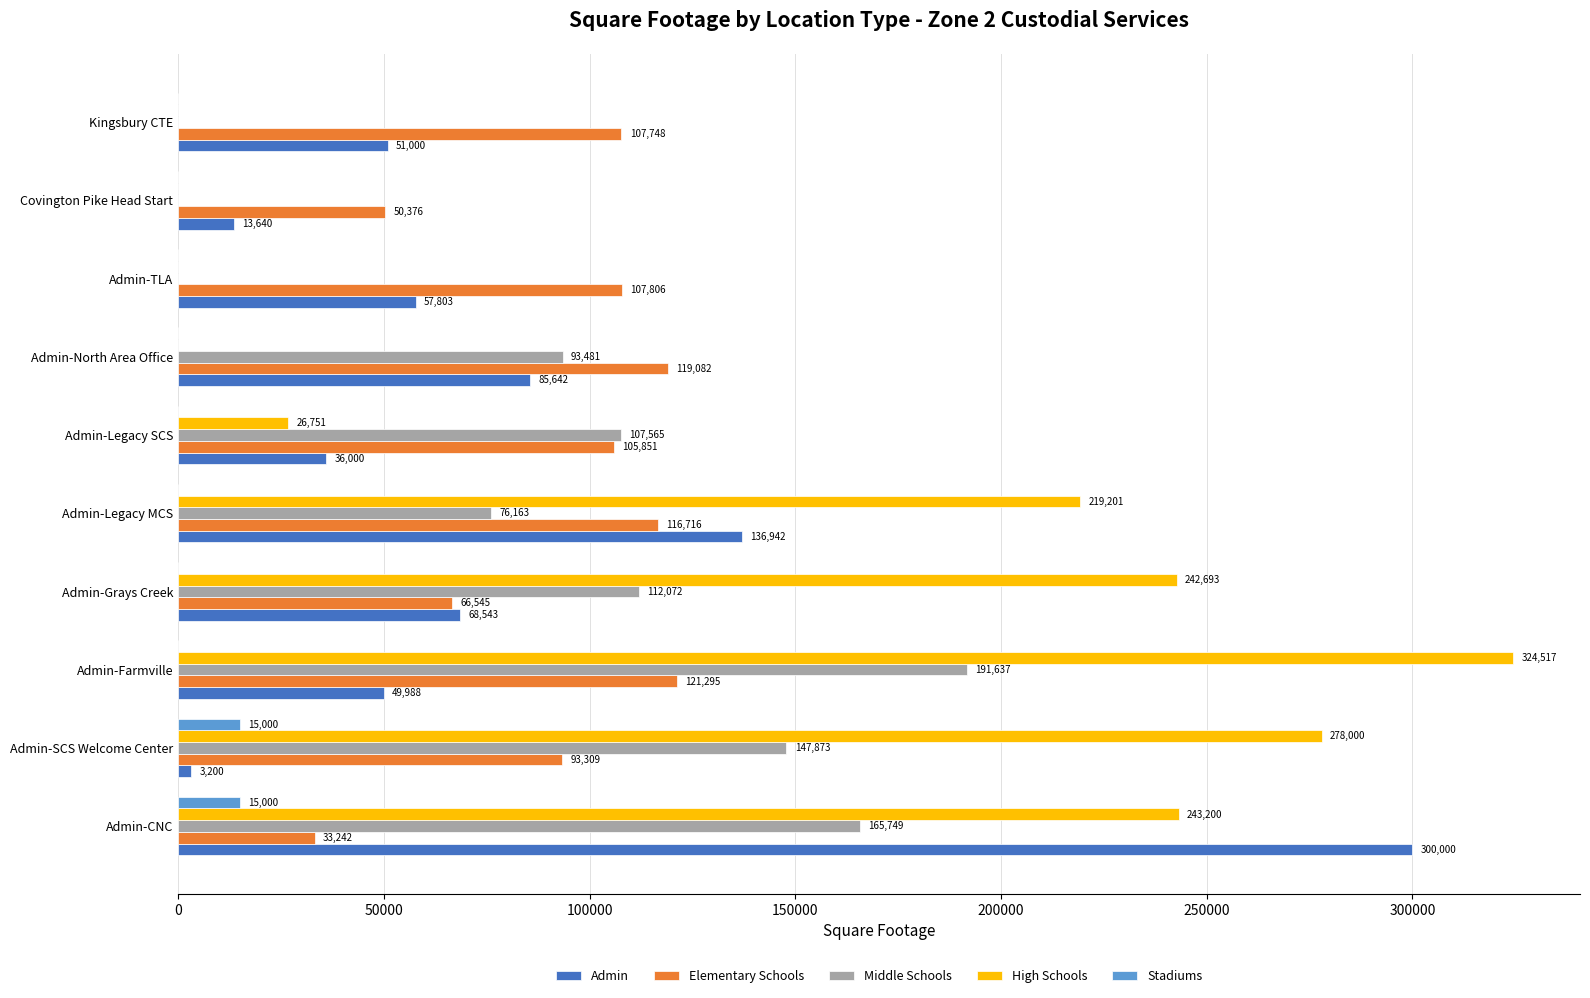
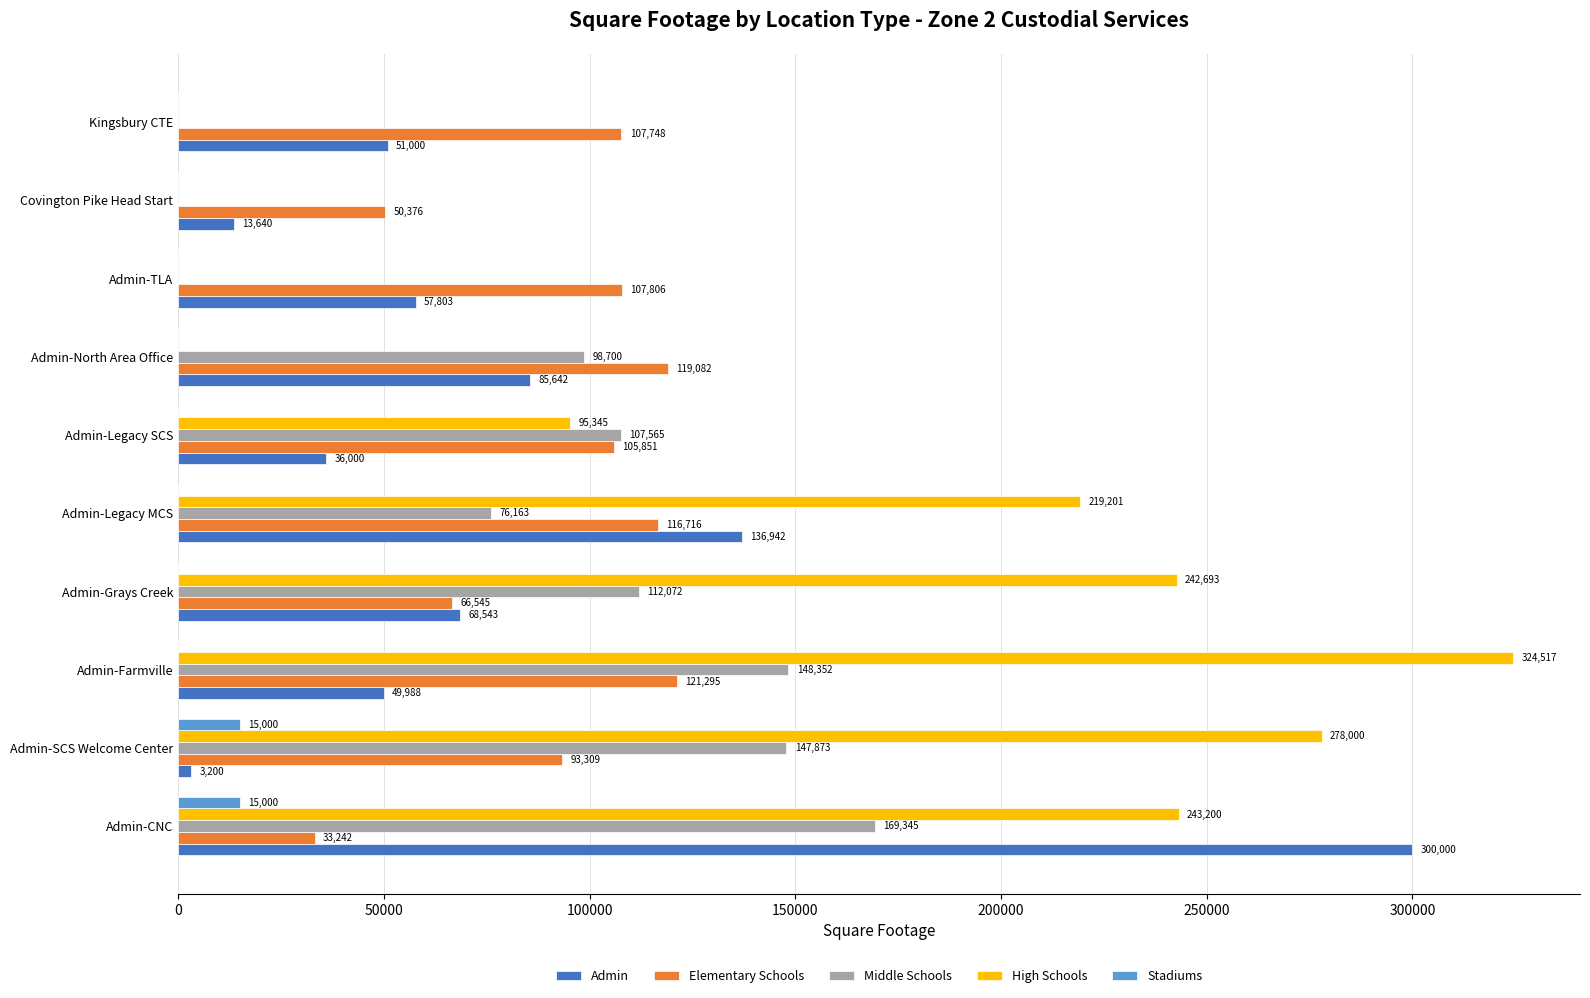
  {
    "Elementary Schools": {
      "Kingsbury CTE": "107,748",
      "Covington Pike Head Start": "50,376",
      "Admin-TLA": "107,806",
      "Admin-North Area Office": "119,082",
      "Admin-Legacy SCS": "105,851",
      "Admin-Legacy MCS": "116,716",
      "Admin-Grays Creek": "66,545",
      "Admin-Farmville": "121,295",
      "Admin-SCS Welcome Center": "93,309",
      "Admin-CNC": "33,242"
    },
    "Middle Schools": {
-     "Admin-North Area Office": "93,481",
+     "Admin-North Area Office": "98,700",
      "Admin-Legacy SCS": "107,565",
      "Admin-Legacy MCS": "76,163",
      "Admin-Grays Creek": "112,072",
-     "Admin-Farmville": "191,637",
+     "Admin-Farmville": "148,352",
      "Admin-SCS Welcome Center": "147,873",
-     "Admin-CNC": "165,749"
+     "Admin-CNC": "169,345"
    },
    "High Schools": {
-     "Admin-Legacy SCS": "26,751",
+     "Admin-Legacy SCS": "95,345",
      "Admin-Legacy MCS": "219,201",
      "Admin-Grays Creek": "242,693",
      "Admin-Farmville": "324,517",
      "Admin-SCS Welcome Center": "278,000",
      "Admin-CNC": "243,200"
    }
  }
